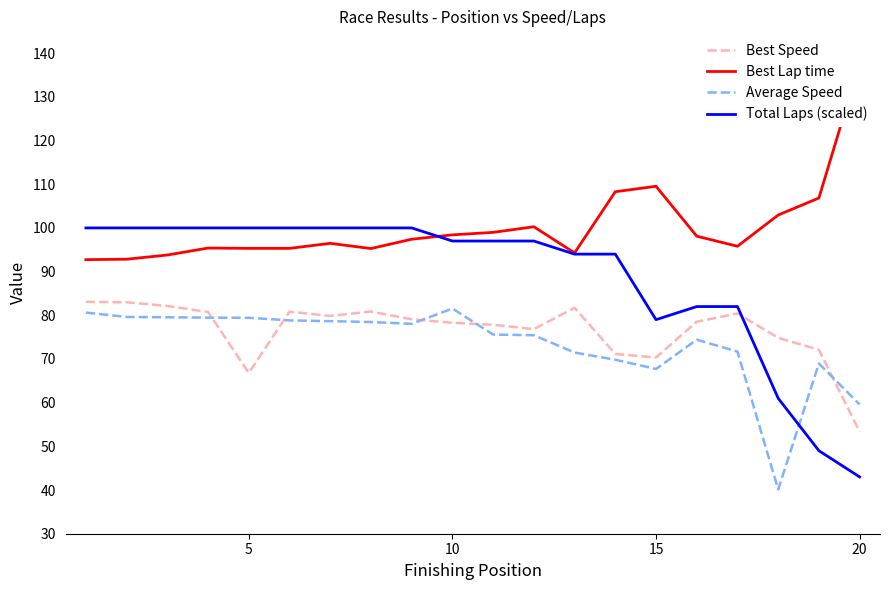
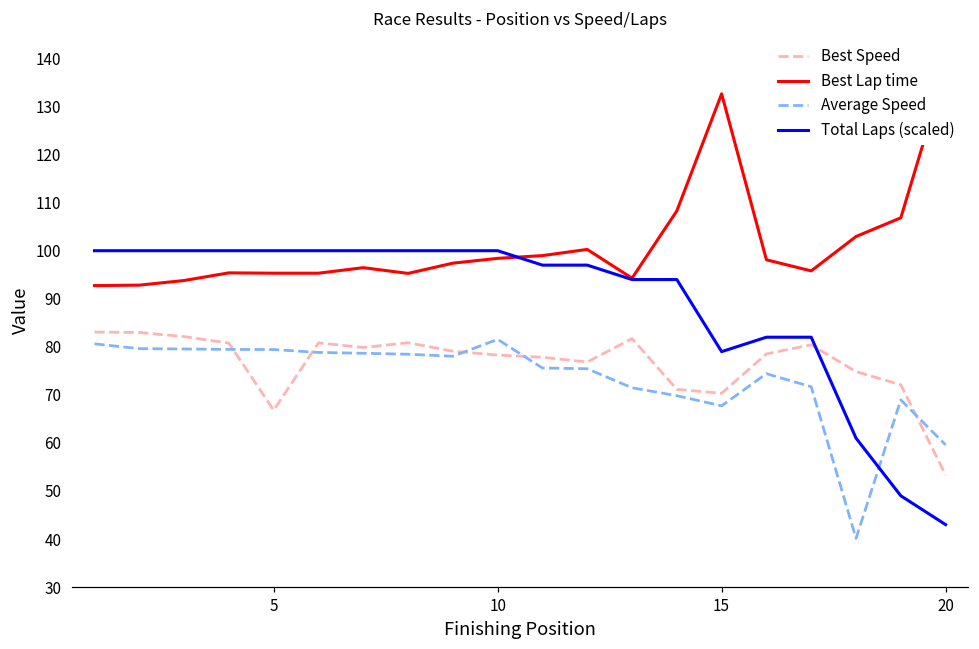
  {
    "Best Speed": {
      "5": 67,
      "10": 78,
      "15": 70,
      "20": 53
    },
    "Best Lap time": {
      "5": 95,
      "10": 98,
-     "15": 110
+     "15": 133
    },
    "Average Speed": {
      "5": 79,
      "10": 82,
      "15": 68,
      "20": 60
    },
    "Total Laps (scaled)": {
      "5": 100,
-     "10": 97,
+     "10": 100,
      "15": 79,
      "20": 43
    }
  }
